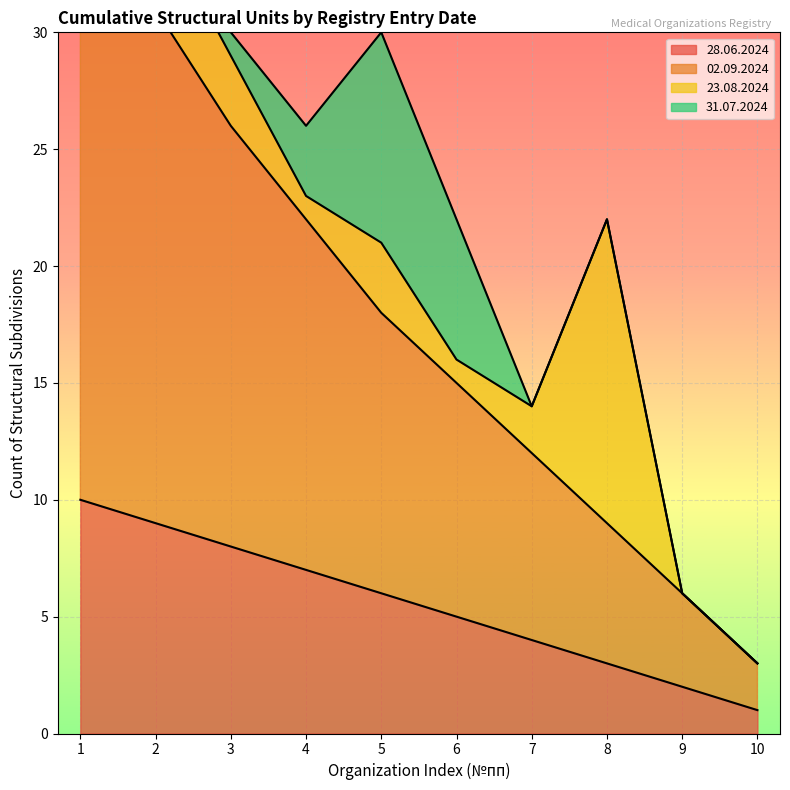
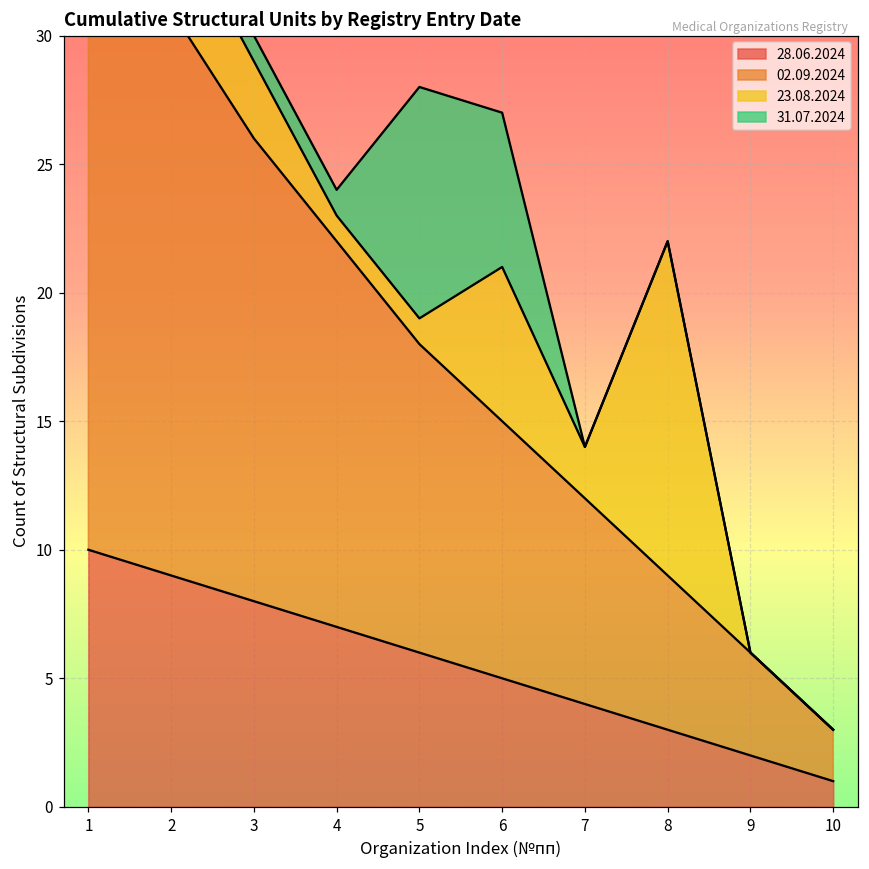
  {
    "23.08.2024": {
      "3": 3,
      "4": 1,
-     "5": 3,
-     "6": 1
+     "5": 1,
+     "6": 6
    },
    "31.07.2024": {
      "3": 1,
-     "4": 3,
+     "4": 1,
      "5": 9,
      "6": 6
    }
  }
